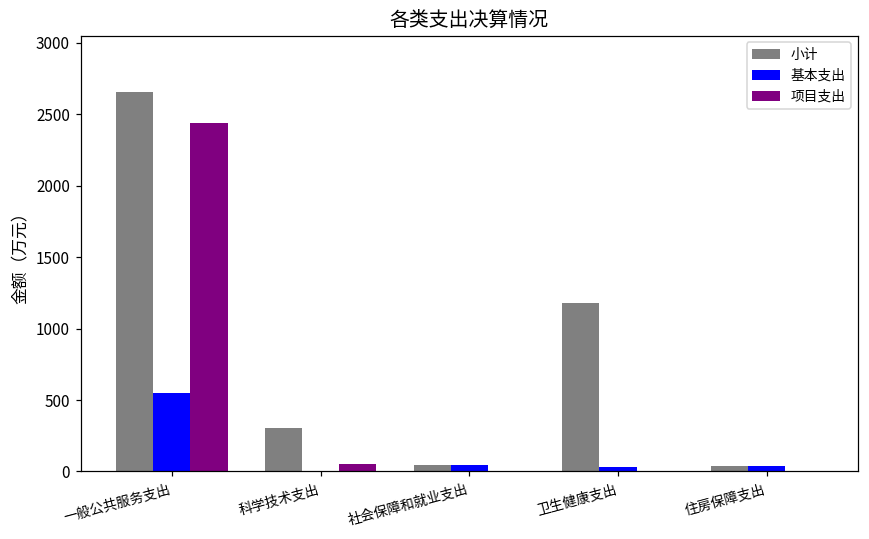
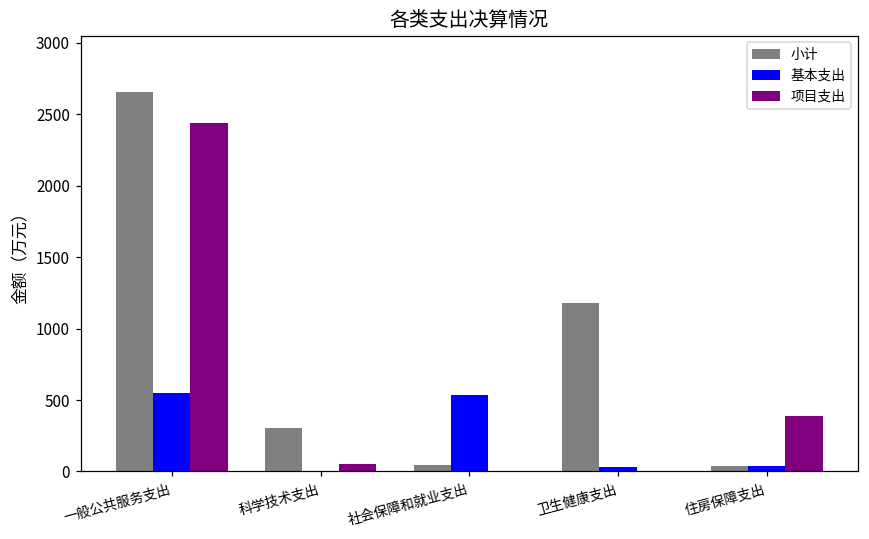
  {
    "小计": {
      "一般公共服务支出": 2650,
      "科学技术支出": 300,
      "社会保障和就业支出": 50,
      "卫生健康支出": 1180,
      "住房保障支出": 40
    },
    "基本支出": {
      "一般公共服务支出": 550,
      "科学技术支出": 0,
-     "社会保障和就业支出": 50,
+     "社会保障和就业支出": 530,
      "卫生健康支出": 30,
      "住房保障支出": 40
    },
    "项目支出": {
      "一般公共服务支出": 2440,
      "科学技术支出": 50,
      "社会保障和就业支出": 0,
      "卫生健康支出": 0,
-     "住房保障支出": 0
+     "住房保障支出": 390
    }
  }
